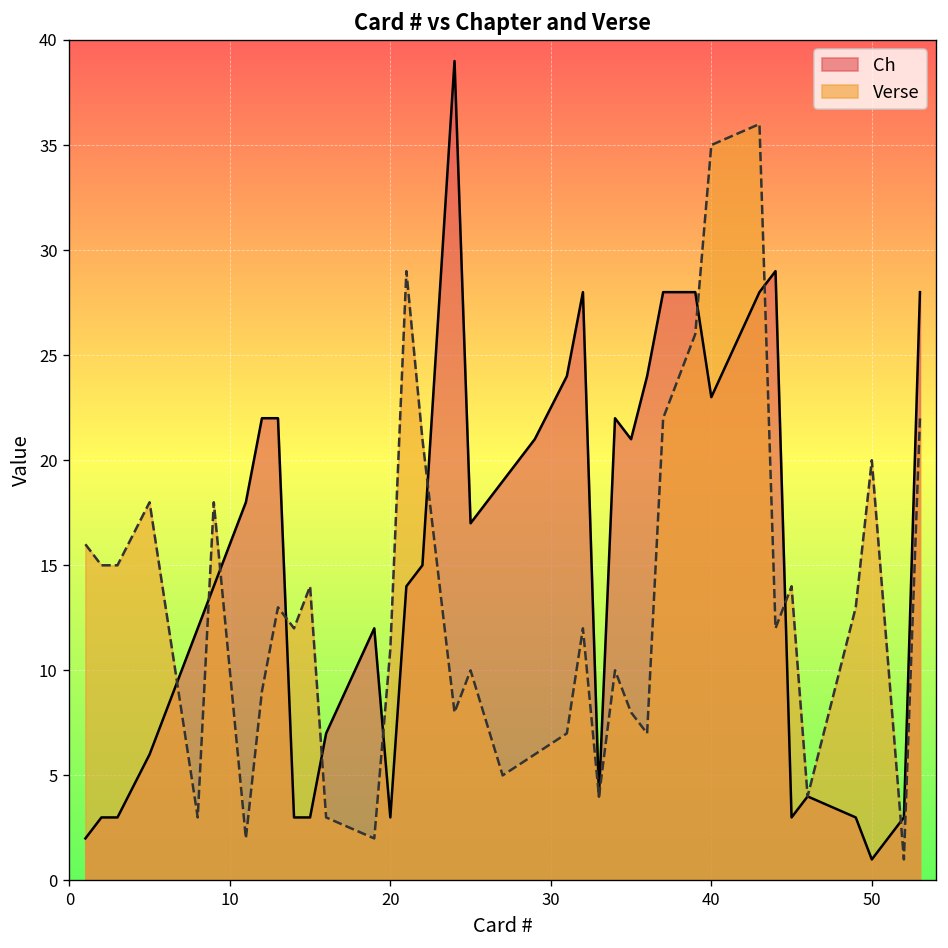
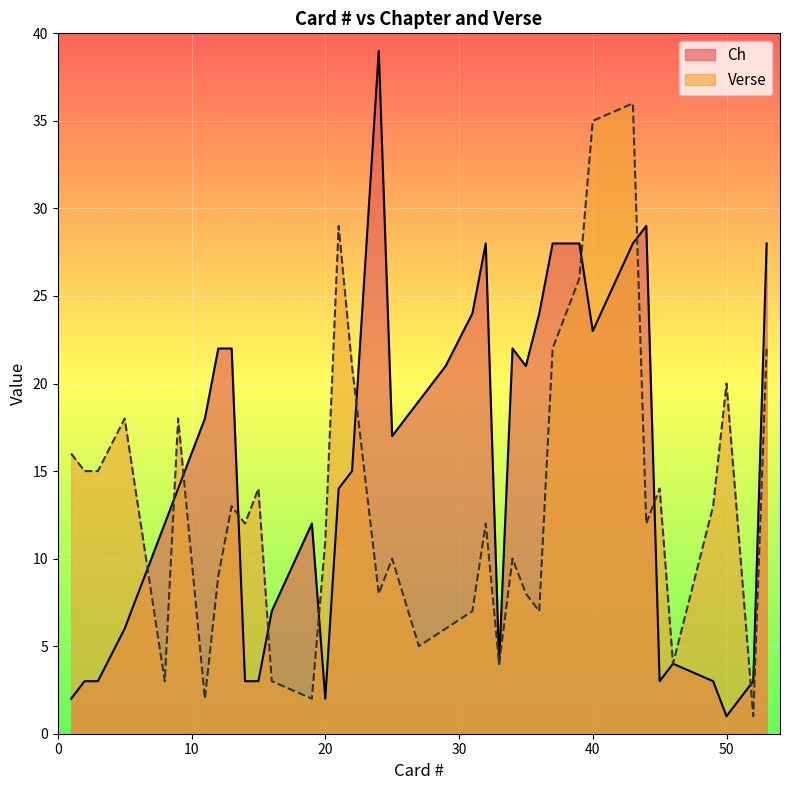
  {
    "Ch": {
-     "20": 3,
+     "20": 2,
      "40": 23,
      "50": 1
    },
    "Verse": {
      "20": 11,
      "40": 35,
      "50": 20
    }
  }
